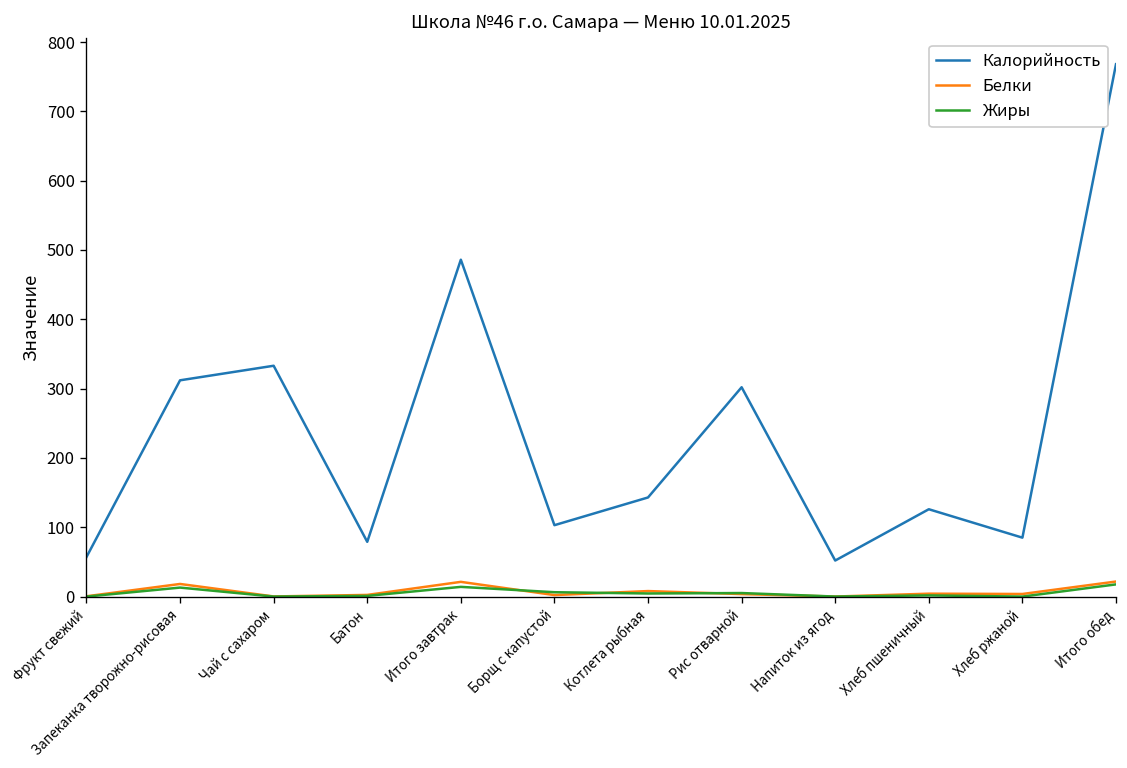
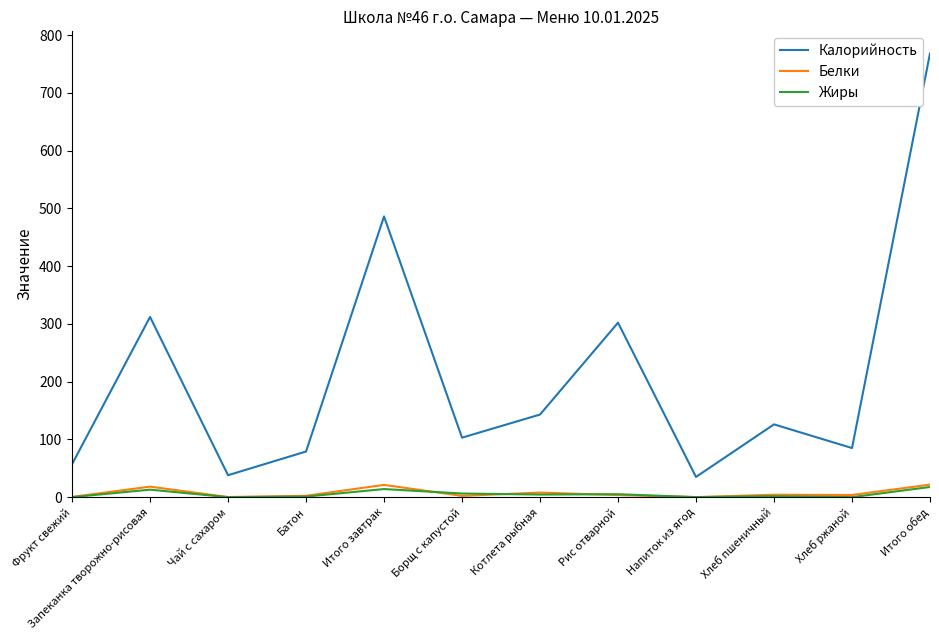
  {
    "Калорийность": {
      "Фрукт свежий": 60,
      "Запеканка творожно-рисовая": 310,
-     "Чай с сахаром": 330,
+     "Чай с сахаром": 40,
      "Батон": 80,
      "Итого завтрак": 490,
      "Борщ с капустой": 100,
      "Котлета рыбная": 140,
      "Рис отварной": 300,
-     "Напиток из ягод": 50,
+     "Напиток из ягод": 40,
      "Хлеб пшеничный": 130,
      "Хлеб ржаной": 90,
      "Итого обед": 770
    },
    "Белки": {
      "Запеканка творожно-рисовая": 20,
      "Итого завтрак": 20
    },
    "Жиры": {
      "Запеканка творожно-рисовая": 10,
      "Итого завтрак": 10
    }
  }
